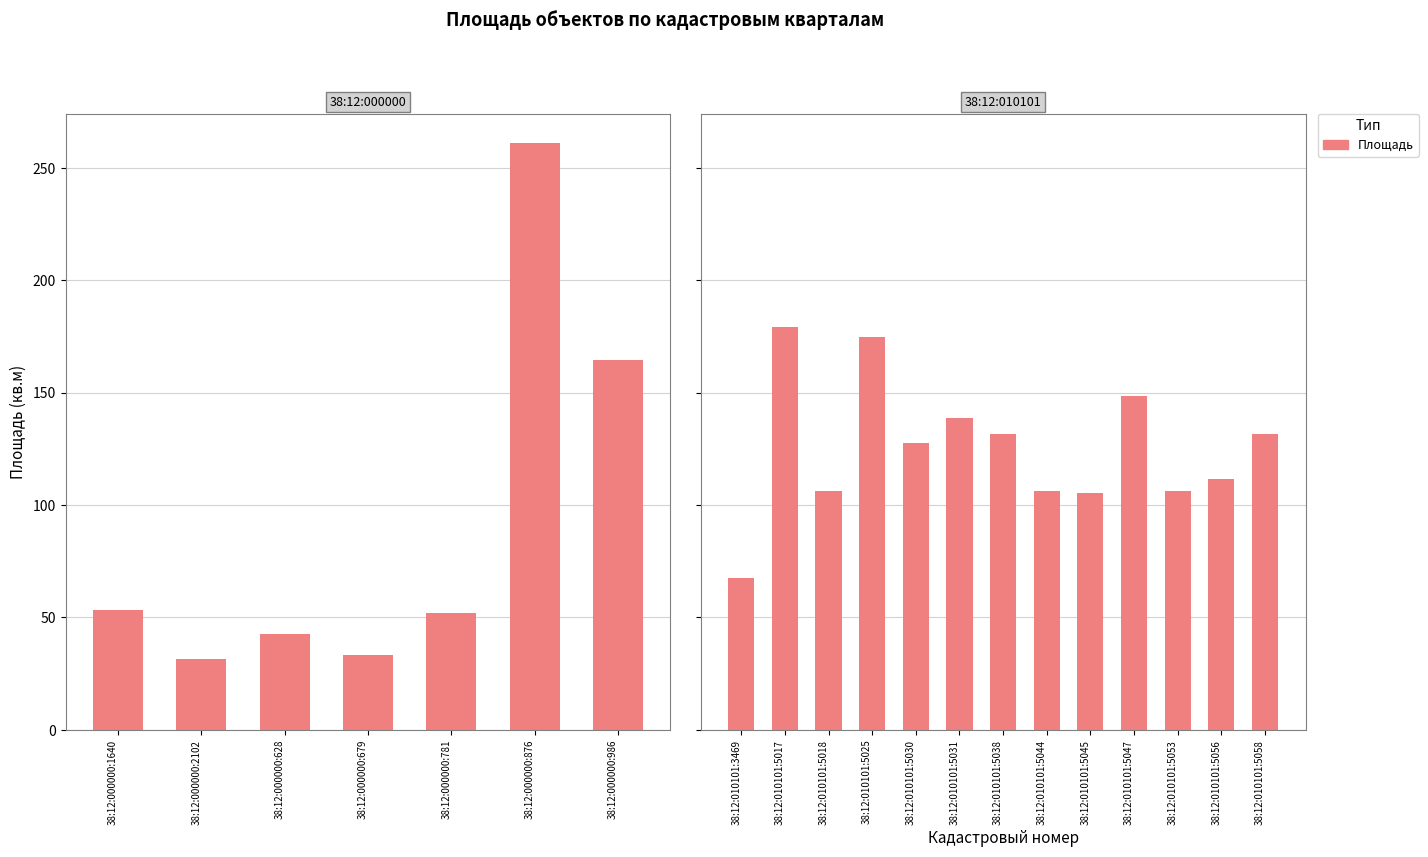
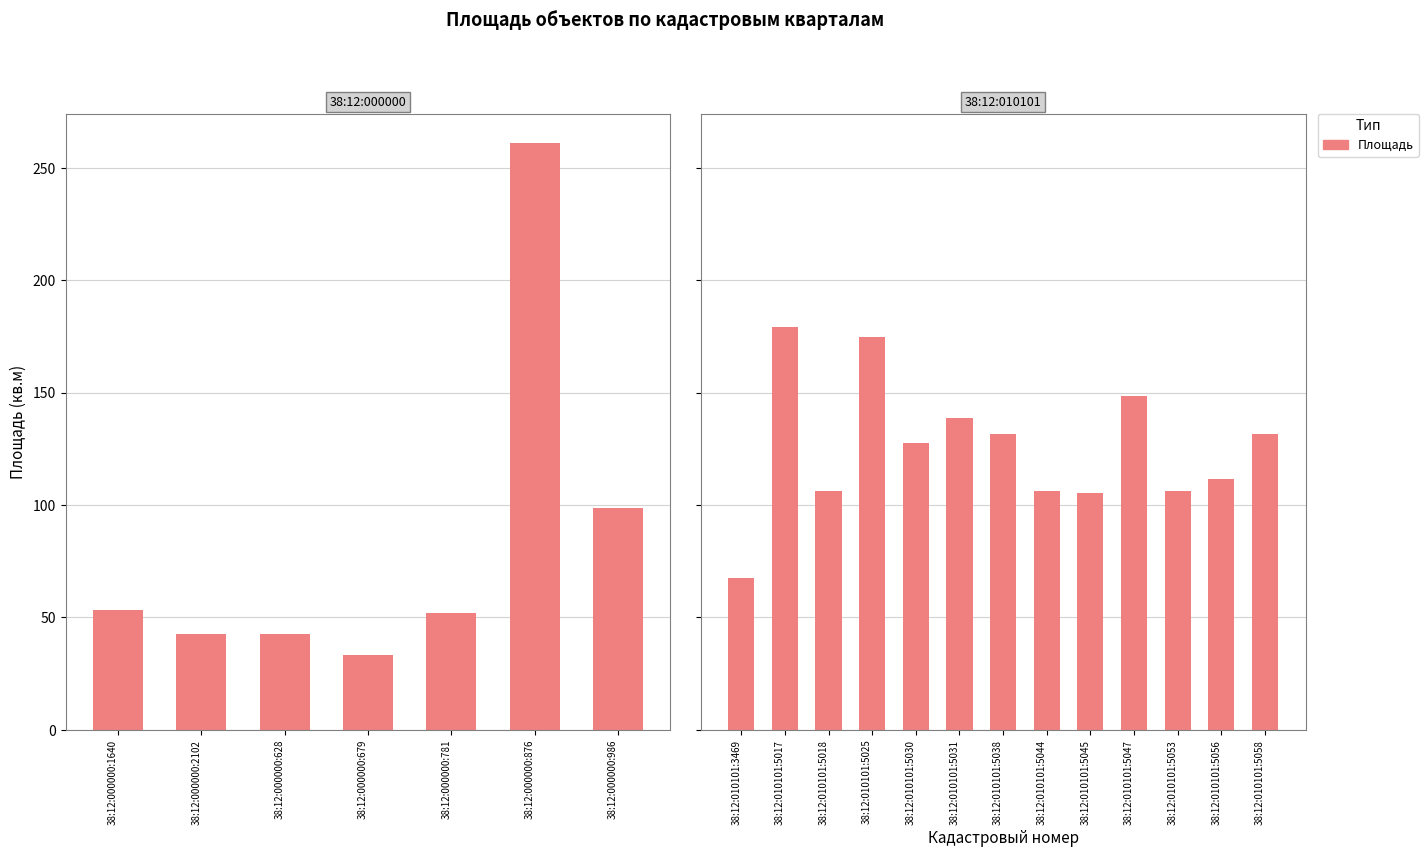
  {
    "38:12:000000": {
      "38:12:000000:1640": 53,
-     "38:12:000000:2102": 32,
+     "38:12:000000:2102": 43,
      "38:12:000000:628": 43,
      "38:12:000000:679": 33,
      "38:12:000000:781": 52,
      "38:12:000000:876": 261,
-     "38:12:000000:986": 164
+     "38:12:000000:986": 99
    }
  }
